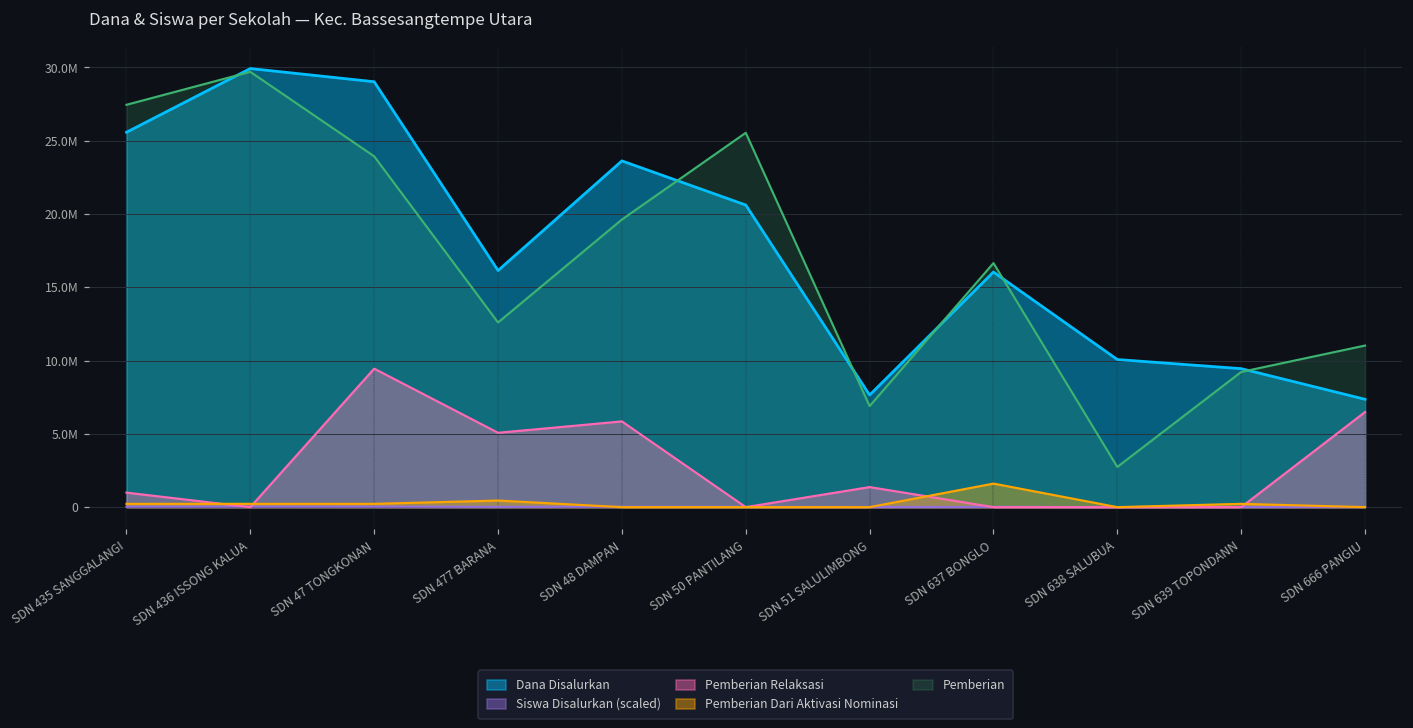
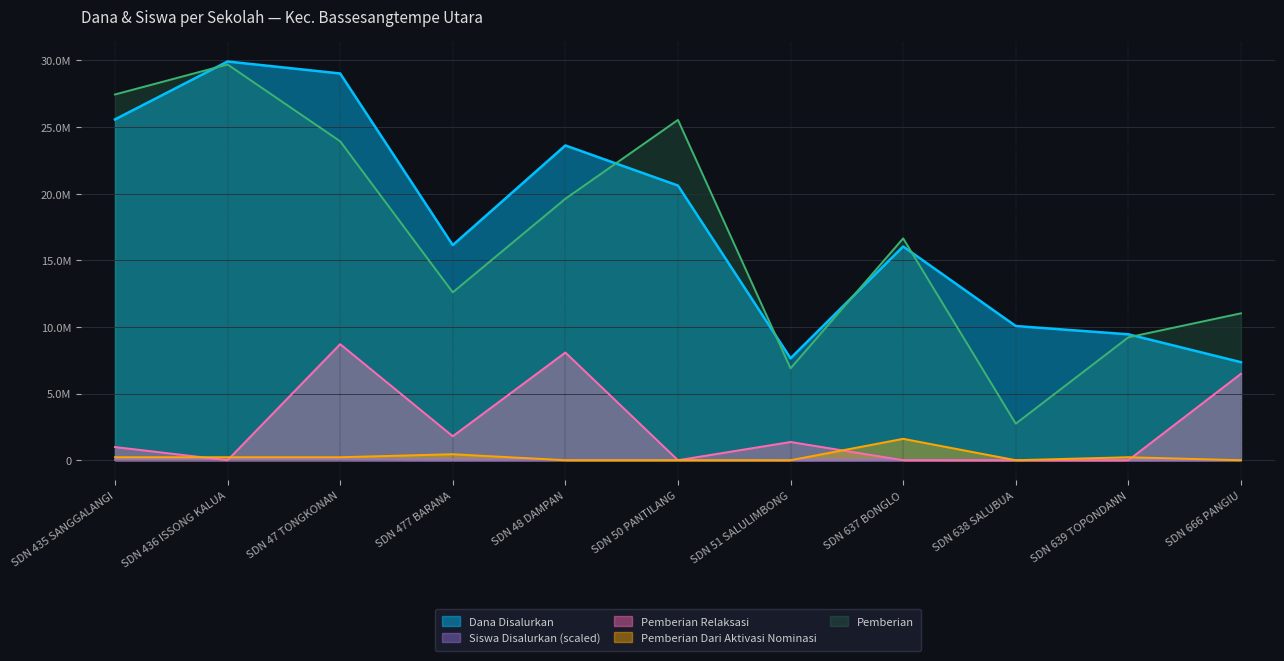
  {
    "Dana Disalurkan": {
      "SDN 435 SANGGALANGI": 25600000,
      "SDN 436 ISSONG KALUA": 29900000,
      "SDN 47 TONGKONAN": 29000000,
      "SDN 477 BARANA": 16100000,
      "SDN 48 DAMPAN": 23600000,
      "SDN 50 PANTILANG": 20600000,
      "SDN 51 SALULIMBONG": 7700000,
      "SDN 637 BONGLO": 16000000,
      "SDN 638 SALUBUA": 10100000,
      "SDN 639 TOPONDANN": 9500000,
      "SDN 666 PANGIU": 7400000
    },
    "Siswa Disalurkan (scaled)": {
      "SDN 435 SANGGALANGI": 0,
      "SDN 47 TONGKONAN": 0,
      "SDN 477 BARANA": 0
    },
    "Pemberian Relaksasi": {
      "SDN 435 SANGGALANGI": 1000000,
-     "SDN 47 TONGKONAN": 9500000,
-     "SDN 477 BARANA": 5100000,
-     "SDN 48 DAMPAN": 5900000,
+     "SDN 47 TONGKONAN": 8700000,
+     "SDN 477 BARANA": 1800000,
+     "SDN 48 DAMPAN": 8100000,
      "SDN 51 SALULIMBONG": 1400000,
      "SDN 666 PANGIU": 6500000
    },
    "Pemberian Dari Aktivasi Nominasi": {
      "SDN 435 SANGGALANGI": 200000,
      "SDN 436 ISSONG KALUA": 200000,
      "SDN 47 TONGKONAN": 200000,
      "SDN 477 BARANA": 500000,
      "SDN 637 BONGLO": 1600000,
      "SDN 639 TOPONDANN": 200000
    },
    "Pemberian": {
      "SDN 435 SANGGALANGI": 27500000,
      "SDN 436 ISSONG KALUA": 29700000,
      "SDN 47 TONGKONAN": 23900000,
      "SDN 477 BARANA": 12600000,
      "SDN 48 DAMPAN": 19600000,
      "SDN 50 PANTILANG": 25500000,
      "SDN 51 SALULIMBONG": 6900000,
      "SDN 637 BONGLO": 16700000,
      "SDN 638 SALUBUA": 2700000,
      "SDN 639 TOPONDANN": 9200000,
      "SDN 666 PANGIU": 11000000
    }
  }
